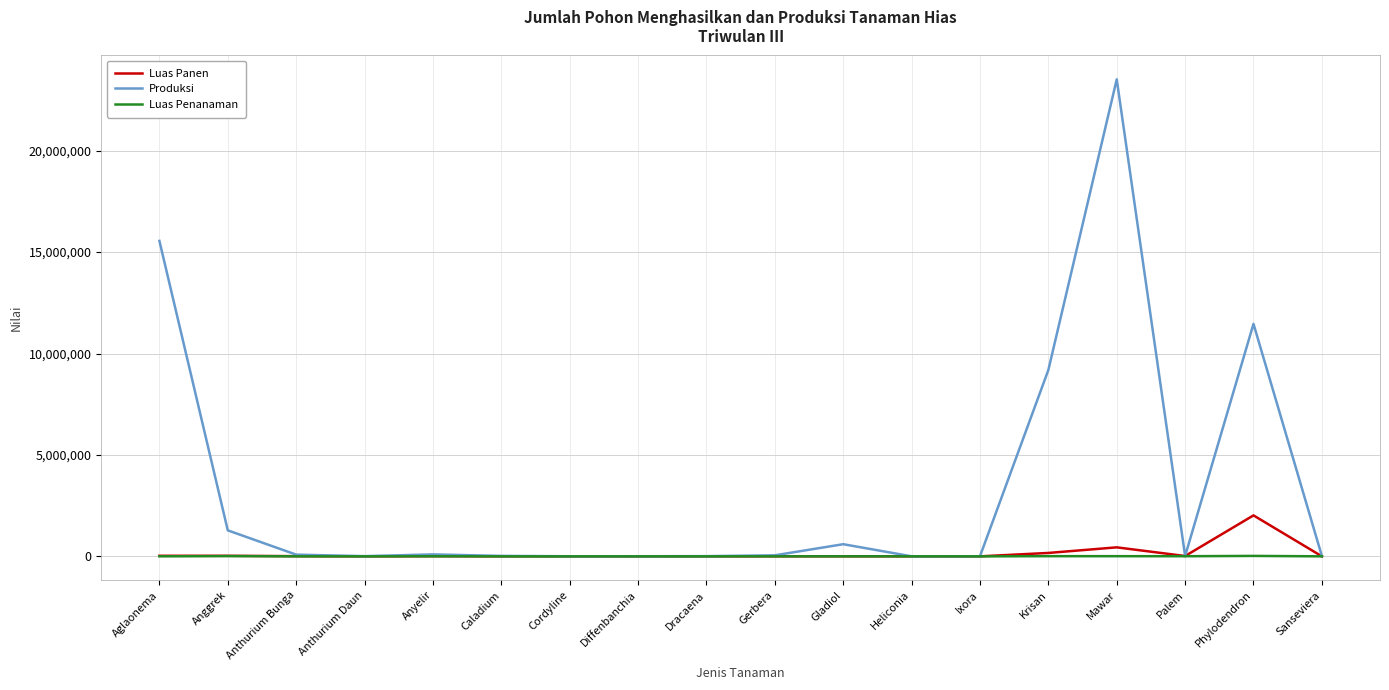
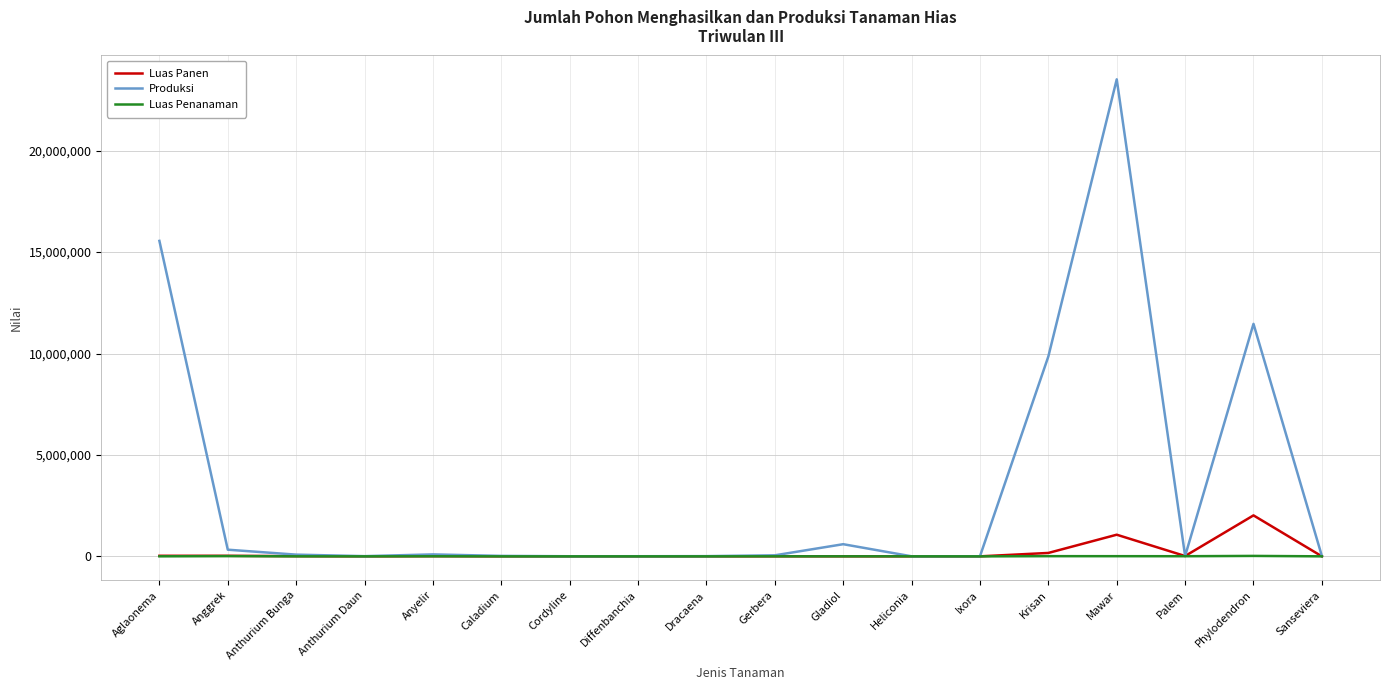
  {
    "Luas Panen": {
      "Krisan": "200,000",
-     "Mawar": "400,000",
+     "Mawar": "1,100,000",
      "Phylodendron": "2,000,000"
    },
    "Produksi": {
      "Aglaonema": "15,600,000",
-     "Anggrek": "1,300,000",
+     "Anggrek": "300,000",
      "Gladiol": "600,000",
-     "Krisan": "9,200,000",
+     "Krisan": "9,900,000",
      "Mawar": "23,500,000",
      "Phylodendron": "11,500,000"
    },
    "Luas Penanaman": {
      "Krisan": "0",
      "Mawar": "0",
      "Phylodendron": "0"
    }
  }
